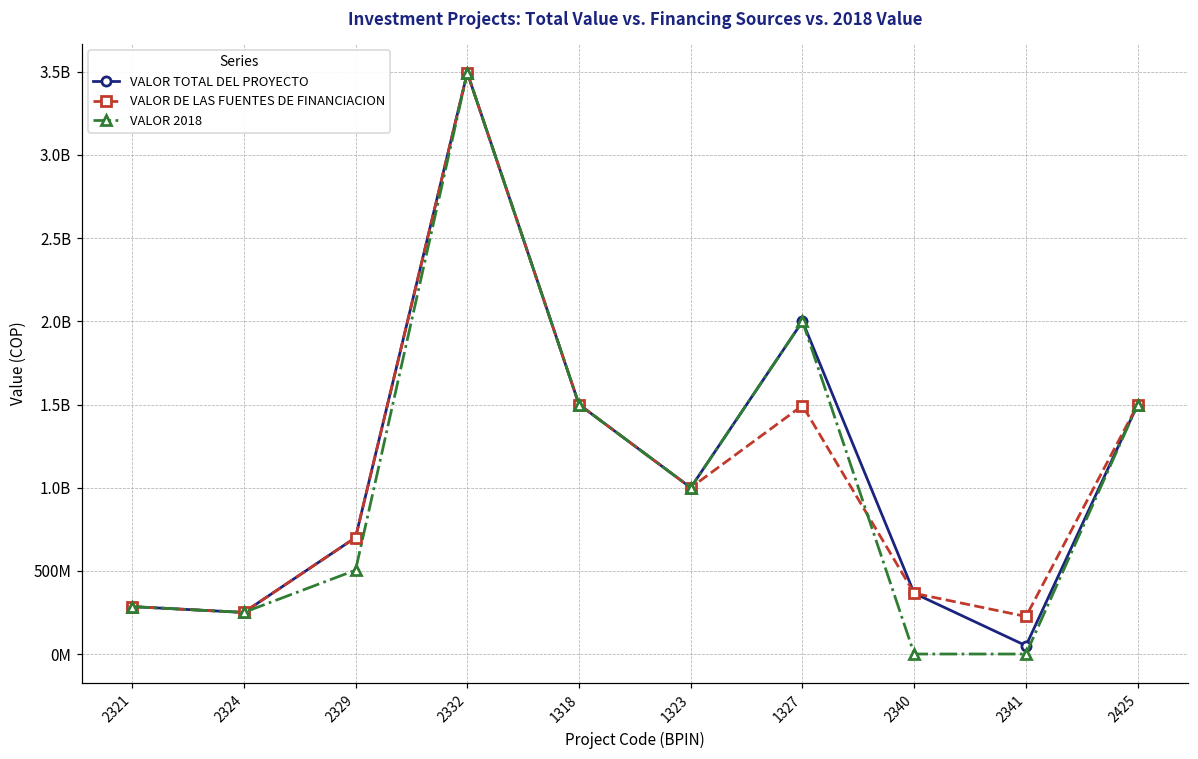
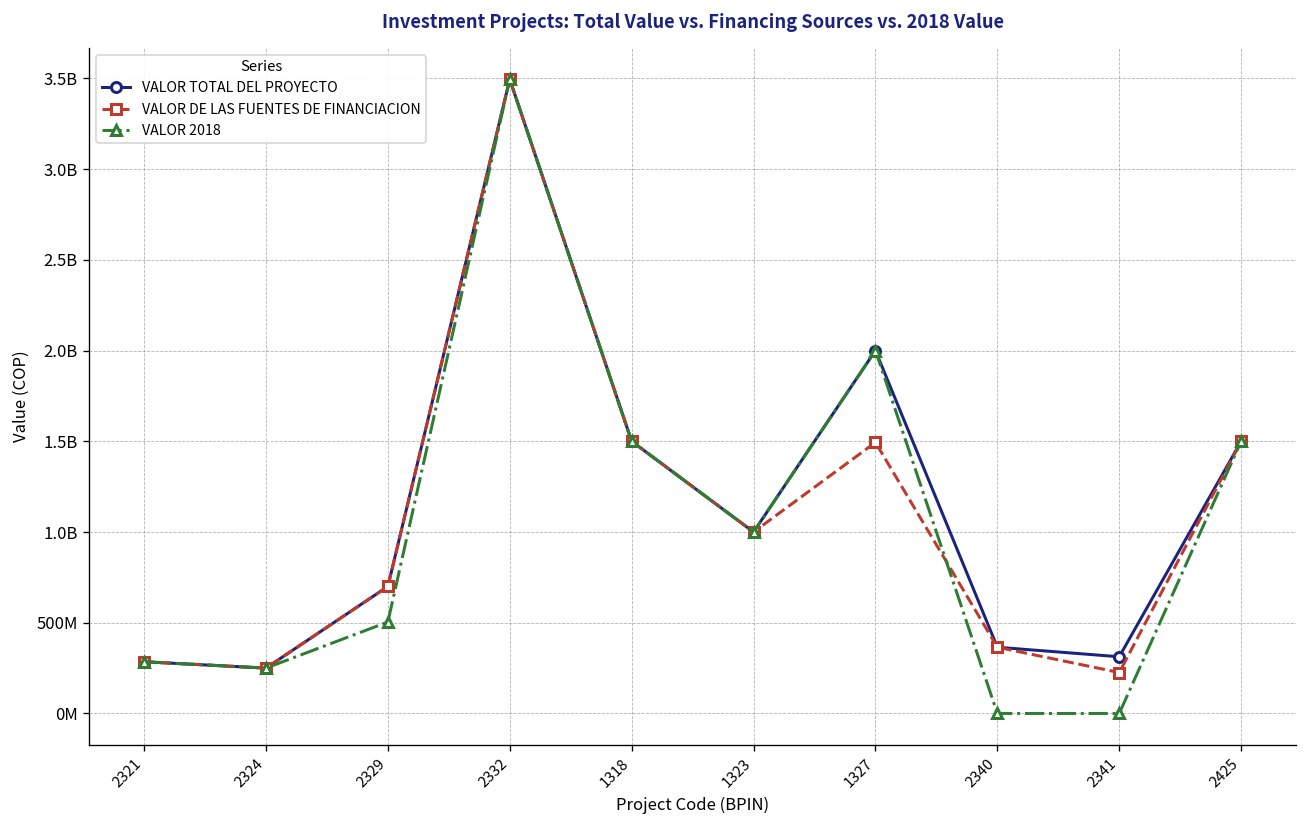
  {
    "VALOR TOTAL DEL PROYECTO": {
-     "2341": 50000000
+     "2341": 310000000
    },
    "VALOR DE LAS FUENTES DE FINANCIACION": {
      "1327": 1490000000,
      "2341": 230000000
    },
    "VALOR 2018": {
      "2329": 500000000,
      "2340": 0,
      "2341": 0
    }
  }
